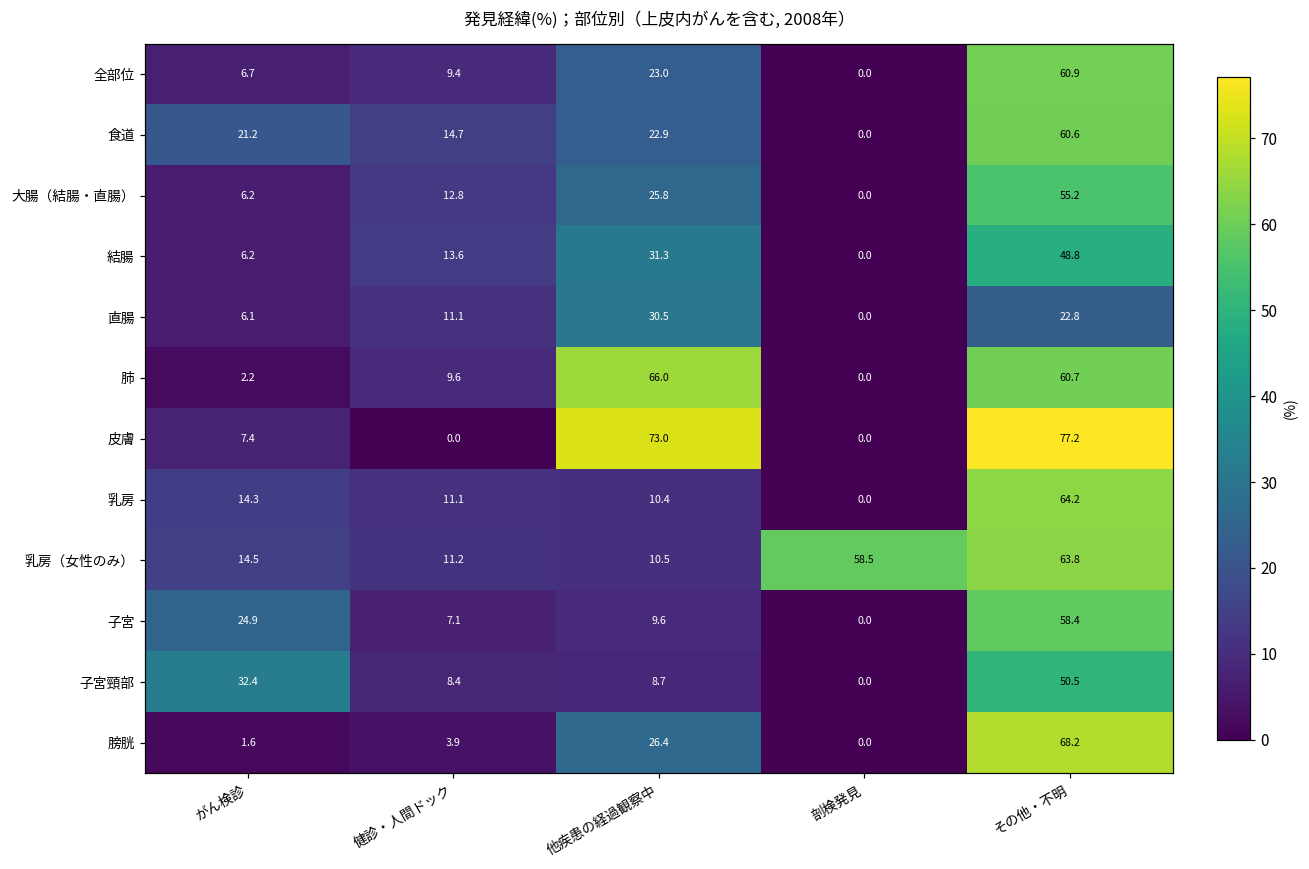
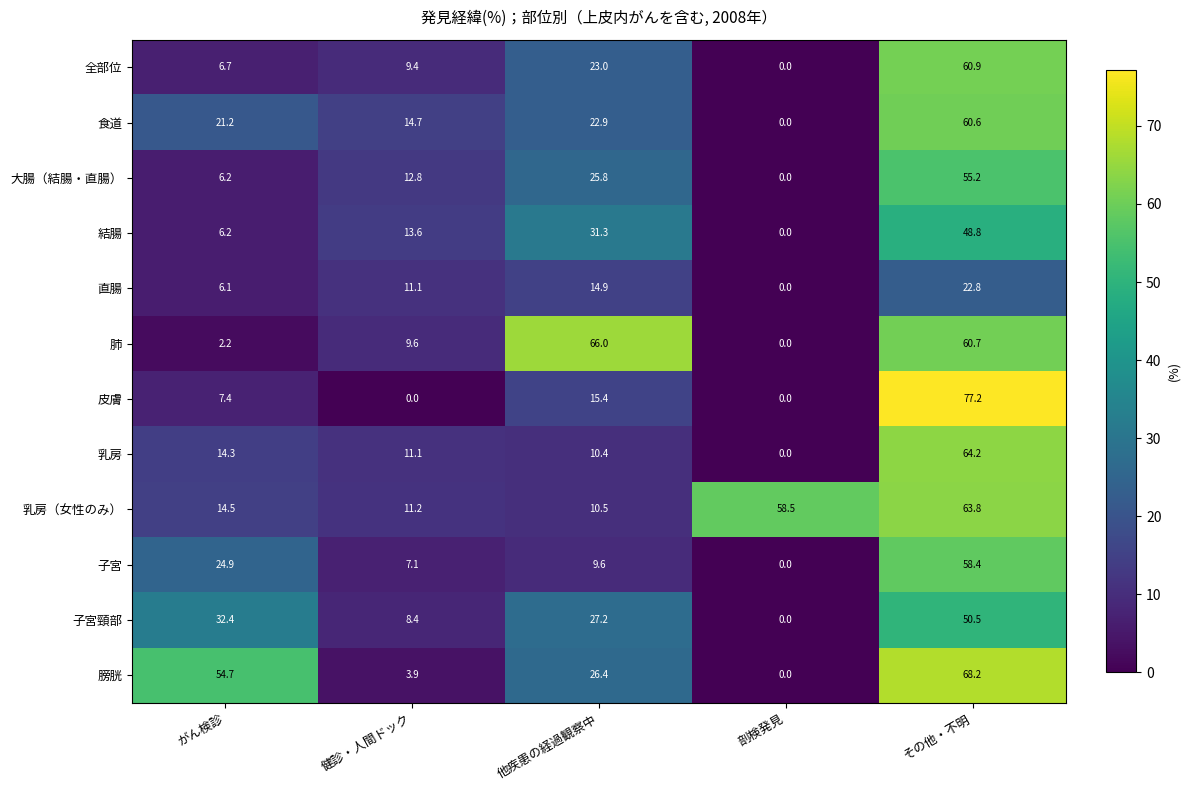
  {
    "全部位": {
      "がん検診": 6.7,
      "健診・人間ドック": 9.4,
      "他疾患の経過観察中": 23.0,
      "剖検発見": 0.0,
      "その他・不明": 60.9
    },
    "食道": {
      "がん検診": 21.2,
      "健診・人間ドック": 14.7,
      "他疾患の経過観察中": 22.9,
      "剖検発見": 0.0,
      "その他・不明": 60.6
    },
    "大腸（結腸・直腸）": {
      "がん検診": 6.2,
      "健診・人間ドック": 12.8,
      "他疾患の経過観察中": 25.8,
      "剖検発見": 0.0,
      "その他・不明": 55.2
    },
    "結腸": {
      "がん検診": 6.2,
      "健診・人間ドック": 13.6,
      "他疾患の経過観察中": 31.3,
      "剖検発見": 0.0,
      "その他・不明": 48.8
    },
    "直腸": {
      "がん検診": 6.1,
      "健診・人間ドック": 11.1,
-     "他疾患の経過観察中": 30.5,
+     "他疾患の経過観察中": 14.9,
      "剖検発見": 0.0,
      "その他・不明": 22.8
    },
    "肺": {
      "がん検診": 2.2,
      "健診・人間ドック": 9.6,
      "他疾患の経過観察中": 66.0,
      "剖検発見": 0.0,
      "その他・不明": 60.7
    },
    "皮膚": {
      "がん検診": 7.4,
      "健診・人間ドック": 0.0,
-     "他疾患の経過観察中": 73.0,
+     "他疾患の経過観察中": 15.4,
      "剖検発見": 0.0,
      "その他・不明": 77.2
    },
    "乳房": {
      "がん検診": 14.3,
      "健診・人間ドック": 11.1,
      "他疾患の経過観察中": 10.4,
      "剖検発見": 0.0,
      "その他・不明": 64.2
    },
    "乳房（女性のみ）": {
      "がん検診": 14.5,
      "健診・人間ドック": 11.2,
      "他疾患の経過観察中": 10.5,
      "剖検発見": 58.5,
      "その他・不明": 63.8
    },
    "子宮": {
      "がん検診": 24.9,
      "健診・人間ドック": 7.1,
      "他疾患の経過観察中": 9.6,
      "剖検発見": 0.0,
      "その他・不明": 58.4
    },
    "子宮頸部": {
      "がん検診": 32.4,
      "健診・人間ドック": 8.4,
-     "他疾患の経過観察中": 8.7,
+     "他疾患の経過観察中": 27.2,
      "剖検発見": 0.0,
      "その他・不明": 50.5
    },
    "膀胱": {
-     "がん検診": 1.6,
+     "がん検診": 54.7,
      "健診・人間ドック": 3.9,
      "他疾患の経過観察中": 26.4,
      "剖検発見": 0.0,
      "その他・不明": 68.2
    }
  }
